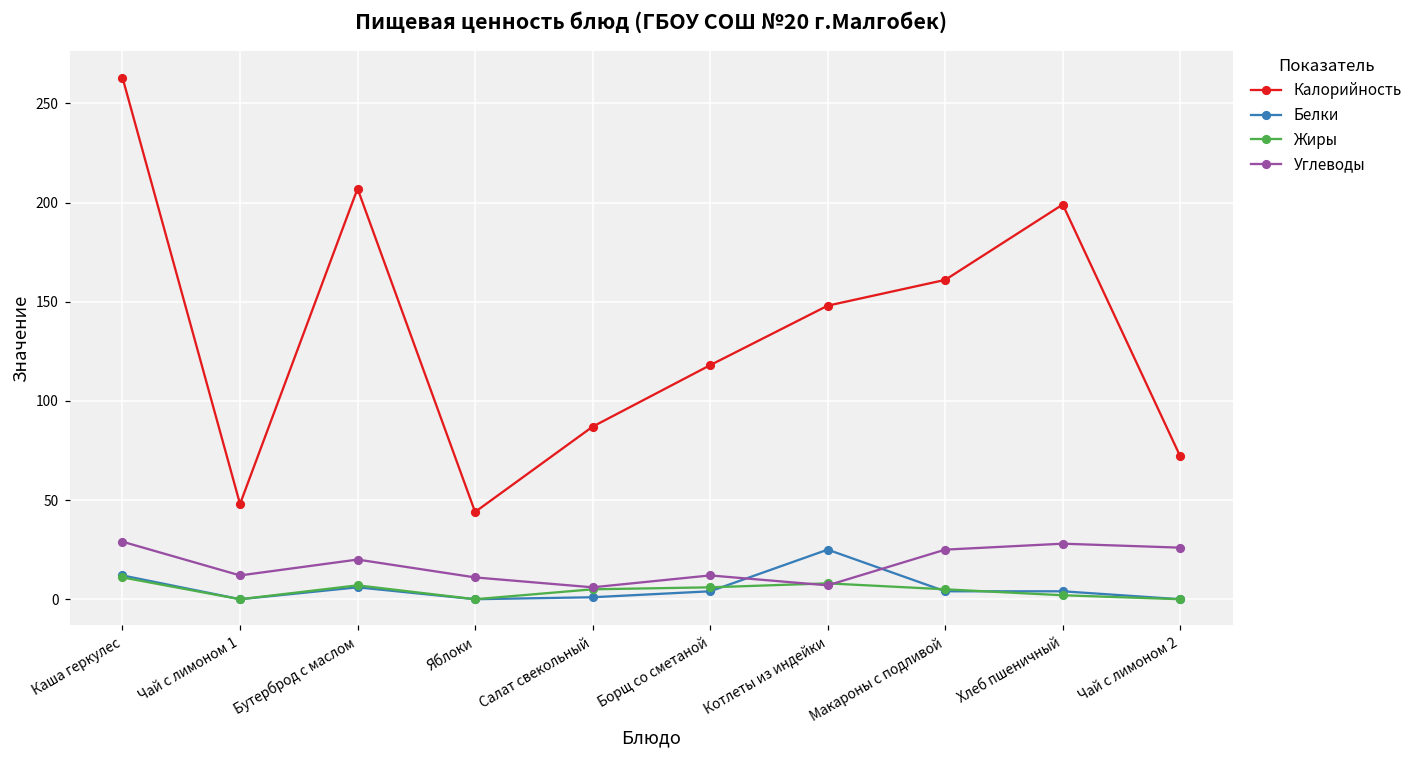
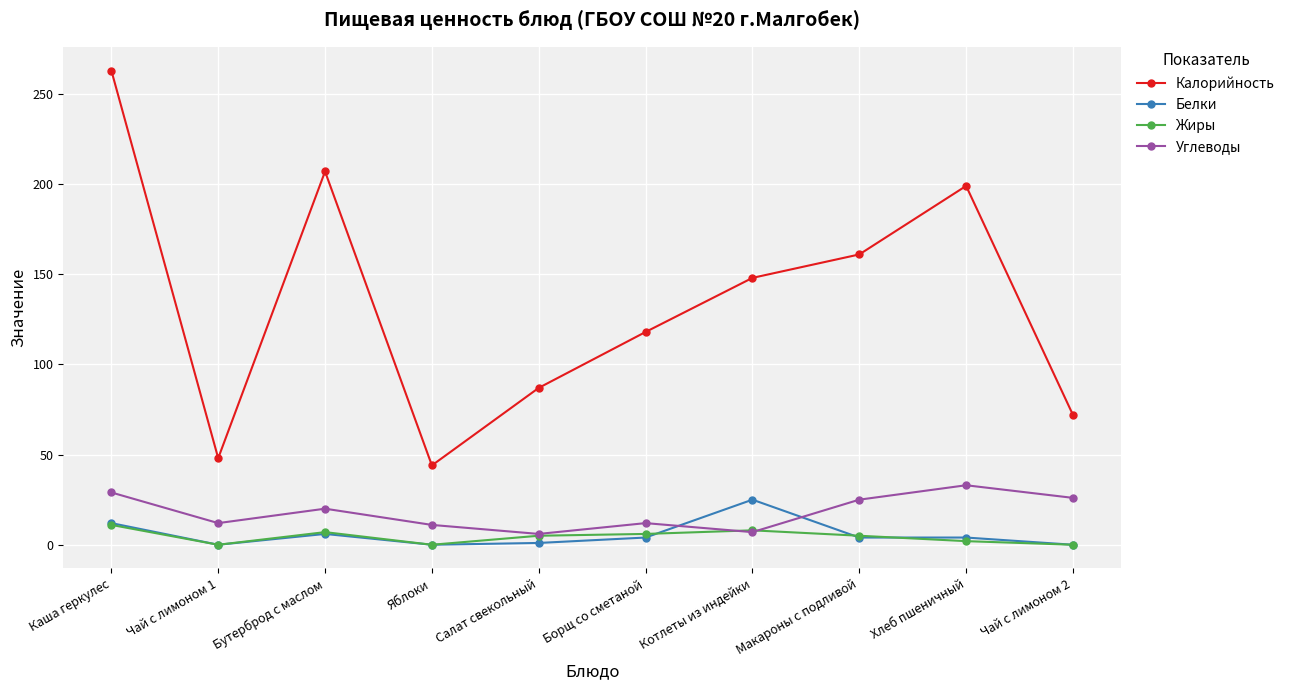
  {
    "Калорийность": {
      "Каша геркулес": 263,
      "Чай с лимоном 1": 48,
      "Бутерброд с маслом": 207,
      "Яблоки": 44,
      "Салат свекольный": 87,
      "Борщ со сметаной": 118,
      "Котлеты из индейки": 148,
      "Макароны с подливой": 161,
      "Хлеб пшеничный": 199,
      "Чай с лимоном 2": 72
    },
    "Белки": {
      "Салат свекольный": 1,
      "Борщ со сметаной": 4,
      "Котлеты из индейки": 25,
      "Хлеб пшеничный": 4
    },
    "Жиры": {
      "Борщ со сметаной": 6,
      "Хлеб пшеничный": 2
    },
    "Углеводы": {
      "Каша геркулес": 29,
      "Чай с лимоном 1": 12,
      "Бутерброд с маслом": 20,
      "Яблоки": 11,
      "Борщ со сметаной": 12,
      "Макароны с подливой": 25,
-     "Хлеб пшеничный": 28,
+     "Хлеб пшеничный": 33,
      "Чай с лимоном 2": 26
    }
  }
